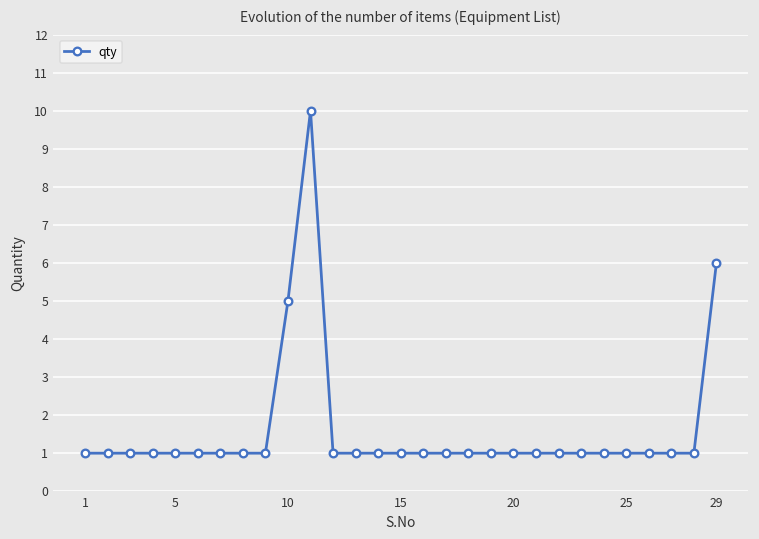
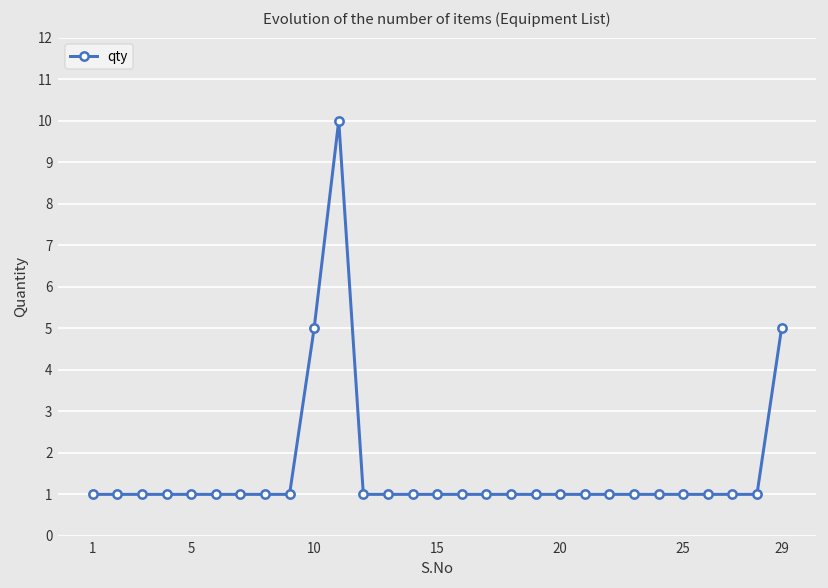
  {
    "1": 1,
    "5": 1,
    "10": 5,
    "15": 1,
    "20": 1,
    "25": 1,
-   "29": 6
+   "29": 5
  }
